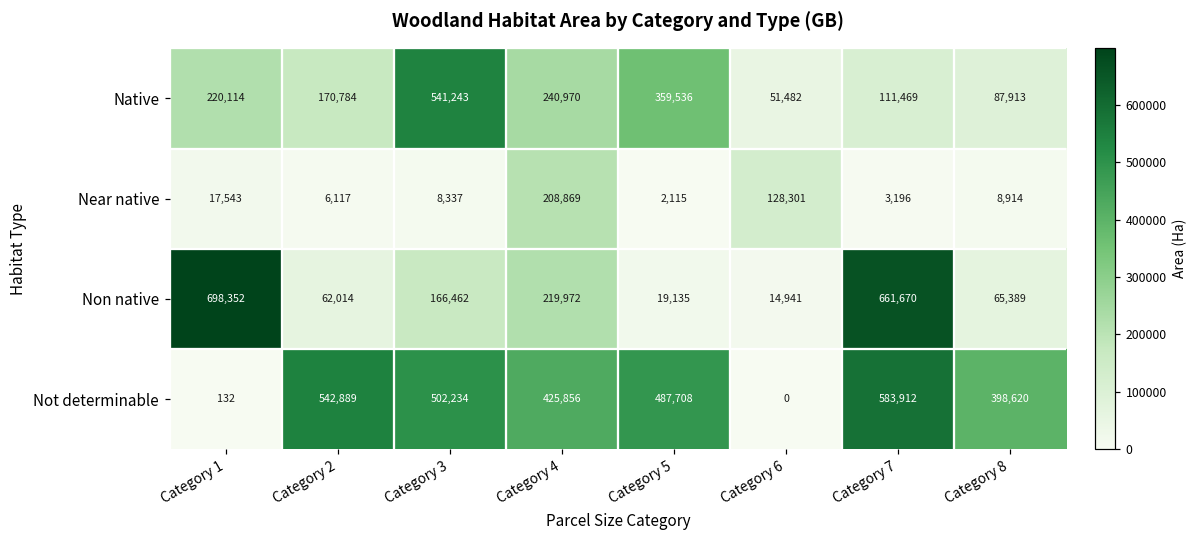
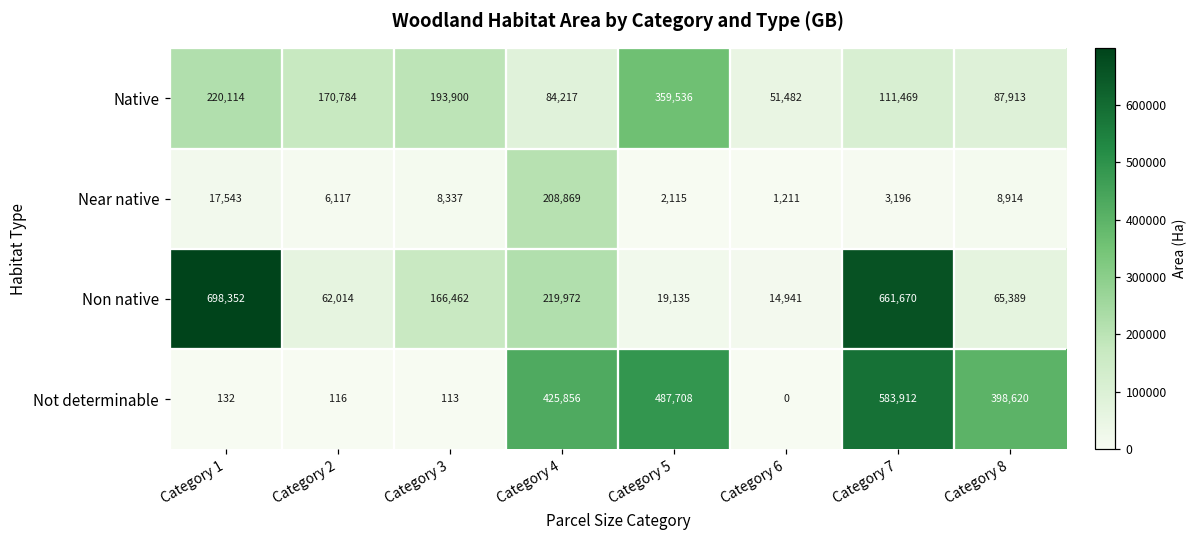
  {
    "Native": {
      "Category 1": "220,114",
      "Category 2": "170,784",
-     "Category 3": "541,243",
-     "Category 4": "240,970",
+     "Category 3": "193,900",
+     "Category 4": "84,217",
      "Category 5": "359,536",
      "Category 6": "51,482",
      "Category 7": "111,469",
      "Category 8": "87,913"
    },
    "Near native": {
      "Category 1": "17,543",
      "Category 2": "6,117",
      "Category 3": "8,337",
      "Category 4": "208,869",
      "Category 5": "2,115",
-     "Category 6": "128,301",
+     "Category 6": "1,211",
      "Category 7": "3,196",
      "Category 8": "8,914"
    },
    "Non native": {
      "Category 1": "698,352",
      "Category 2": "62,014",
      "Category 3": "166,462",
      "Category 4": "219,972",
      "Category 5": "19,135",
      "Category 6": "14,941",
      "Category 7": "661,670",
      "Category 8": "65,389"
    },
    "Not determinable": {
      "Category 1": "132",
-     "Category 2": "542,889",
-     "Category 3": "502,234",
+     "Category 2": "116",
+     "Category 3": "113",
      "Category 4": "425,856",
      "Category 5": "487,708",
      "Category 6": "0",
      "Category 7": "583,912",
      "Category 8": "398,620"
    }
  }
